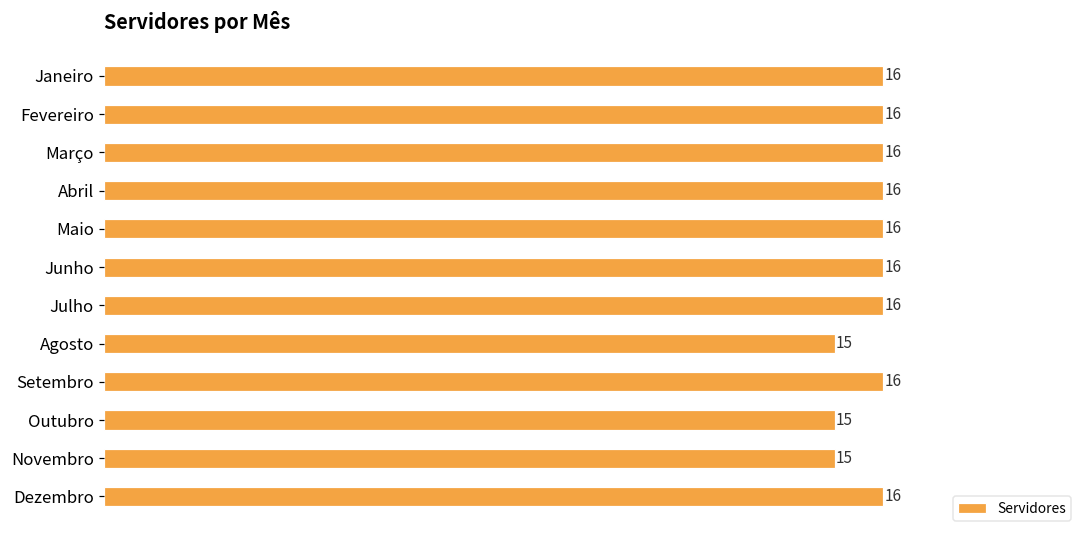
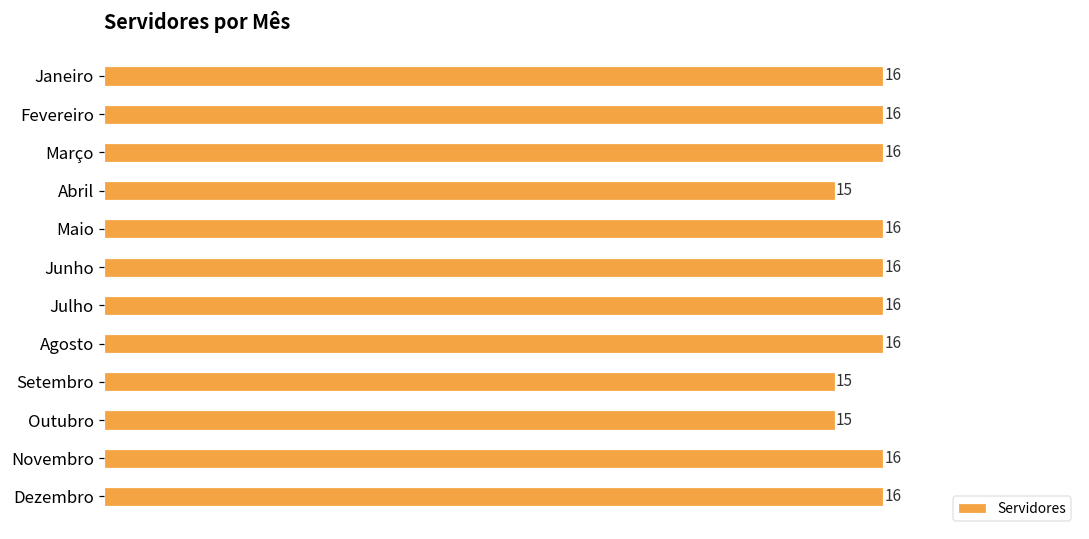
  {
    "Janeiro": 16,
    "Fevereiro": 16,
    "Março": 16,
-   "Abril": 16,
+   "Abril": 15,
    "Maio": 16,
    "Junho": 16,
    "Julho": 16,
-   "Agosto": 15,
-   "Setembro": 16,
+   "Agosto": 16,
+   "Setembro": 15,
    "Outubro": 15,
-   "Novembro": 15,
+   "Novembro": 16,
    "Dezembro": 16
  }
